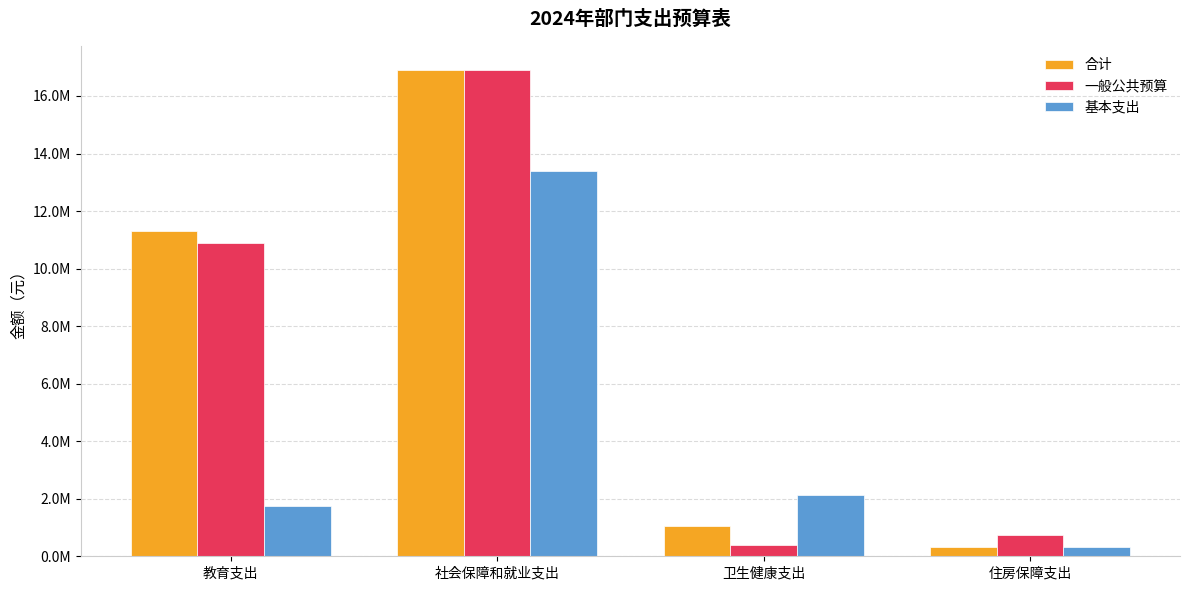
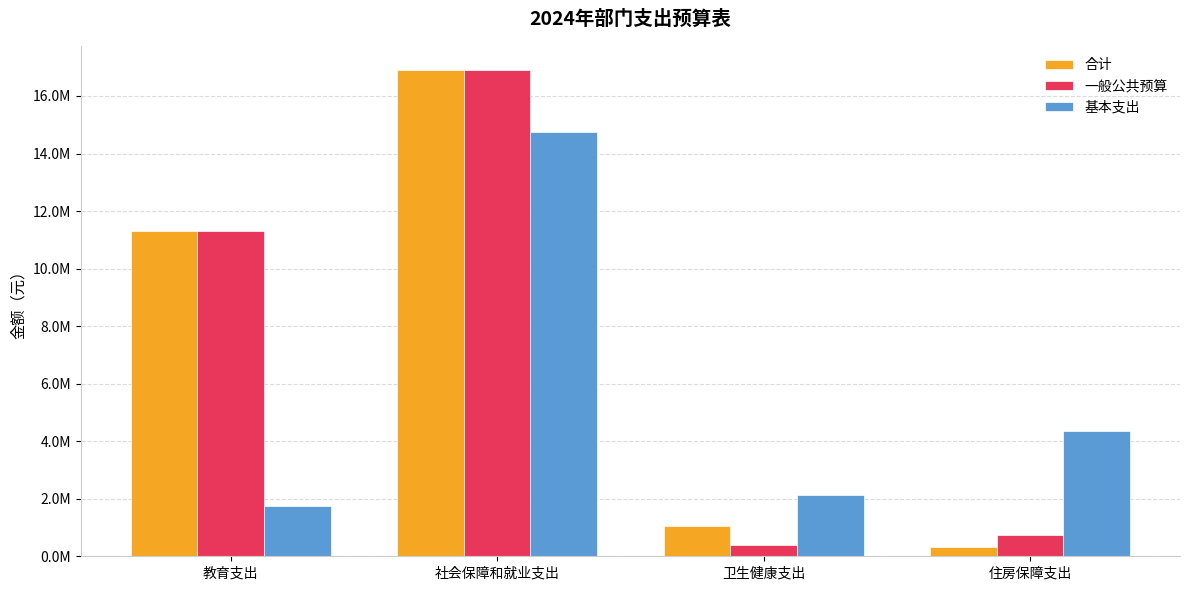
  {
    "合计": {
      "教育支出": 11300000,
      "社会保障和就业支出": 16900000,
      "卫生健康支出": 1000000,
      "住房保障支出": 300000
    },
    "一般公共预算": {
-     "教育支出": 10900000,
+     "教育支出": 11300000,
      "社会保障和就业支出": 16900000,
      "卫生健康支出": 400000,
      "住房保障支出": 700000
    },
    "基本支出": {
      "教育支出": 1700000,
-     "社会保障和就业支出": 13400000,
+     "社会保障和就业支出": 14800000,
      "卫生健康支出": 2100000,
-     "住房保障支出": 300000
+     "住房保障支出": 4300000
    }
  }
